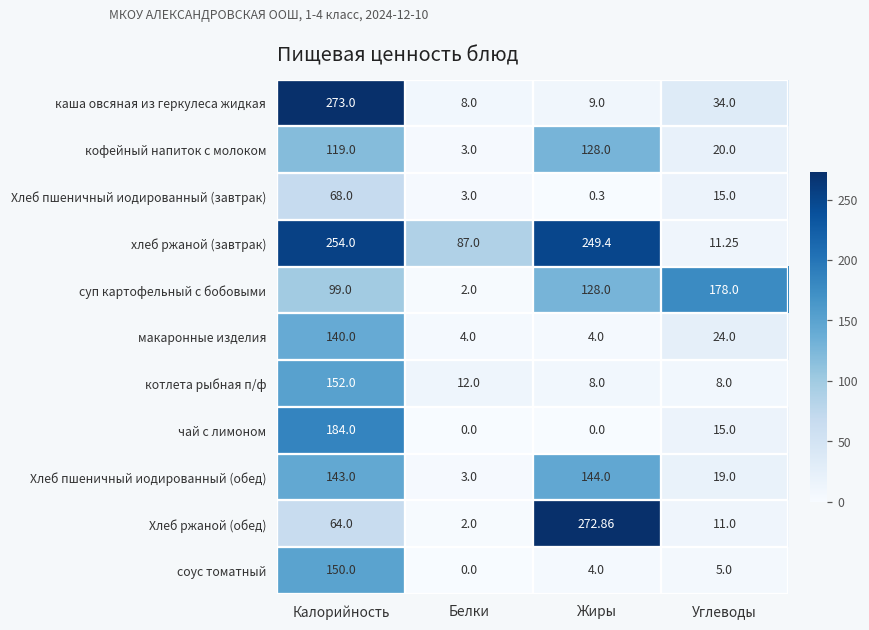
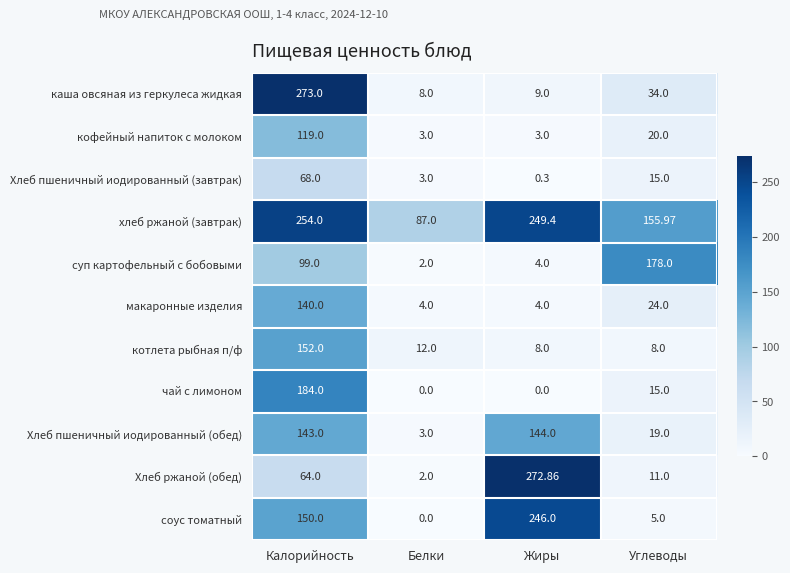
  {
    "каша овсяная из геркулеса жидкая": {
      "Калорийность": 273.0,
      "Белки": 8.0,
      "Жиры": 9.0,
      "Углеводы": 34.0
    },
    "кофейный напиток с молоком": {
      "Калорийность": 119.0,
      "Белки": 3.0,
-     "Жиры": 128.0,
+     "Жиры": 3.0,
      "Углеводы": 20.0
    },
    "Хлеб пшеничный иодированный (завтрак)": {
      "Калорийность": 68.0,
      "Белки": 3.0,
      "Жиры": 0.3,
      "Углеводы": 15.0
    },
    "хлеб ржаной (завтрак)": {
      "Калорийность": 254.0,
      "Белки": 87.0,
      "Жиры": 249.4,
-     "Углеводы": 11.25
+     "Углеводы": 155.97
    },
    "суп картофельный с бобовыми": {
      "Калорийность": 99.0,
      "Белки": 2.0,
-     "Жиры": 128.0,
+     "Жиры": 4.0,
      "Углеводы": 178.0
    },
    "макаронные изделия": {
      "Калорийность": 140.0,
      "Белки": 4.0,
      "Жиры": 4.0,
      "Углеводы": 24.0
    },
    "котлета рыбная п/ф": {
      "Калорийность": 152.0,
      "Белки": 12.0,
      "Жиры": 8.0,
      "Углеводы": 8.0
    },
    "чай с лимоном": {
      "Калорийность": 184.0,
      "Белки": 0.0,
      "Жиры": 0.0,
      "Углеводы": 15.0
    },
    "Хлеб пшеничный иодированный (обед)": {
      "Калорийность": 143.0,
      "Белки": 3.0,
      "Жиры": 144.0,
      "Углеводы": 19.0
    },
    "Хлеб ржаной (обед)": {
      "Калорийность": 64.0,
      "Белки": 2.0,
      "Жиры": 272.86,
      "Углеводы": 11.0
    },
    "соус томатный": {
      "Калорийность": 150.0,
      "Белки": 0.0,
-     "Жиры": 4.0,
+     "Жиры": 246.0,
      "Углеводы": 5.0
    }
  }
